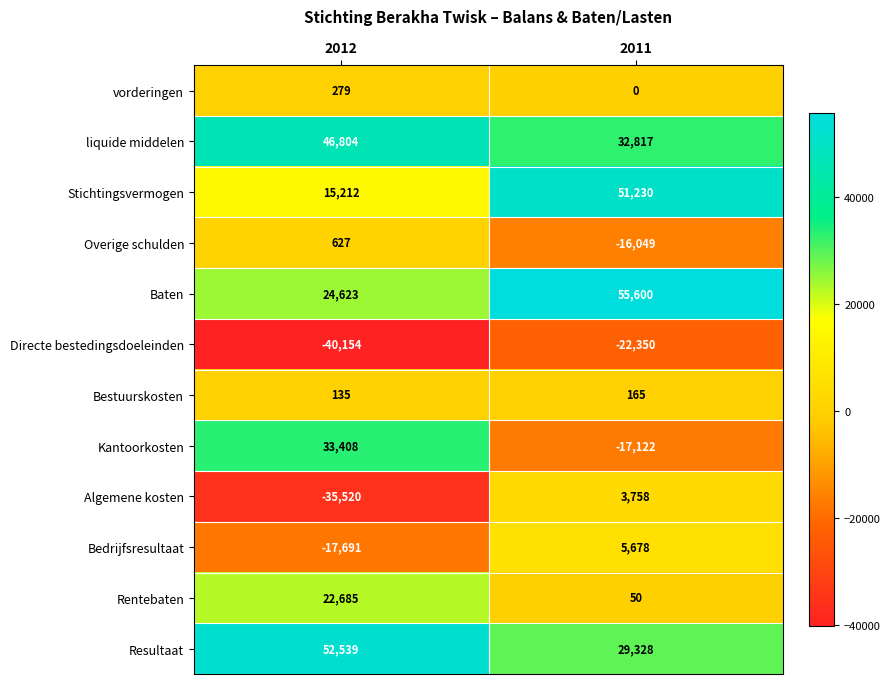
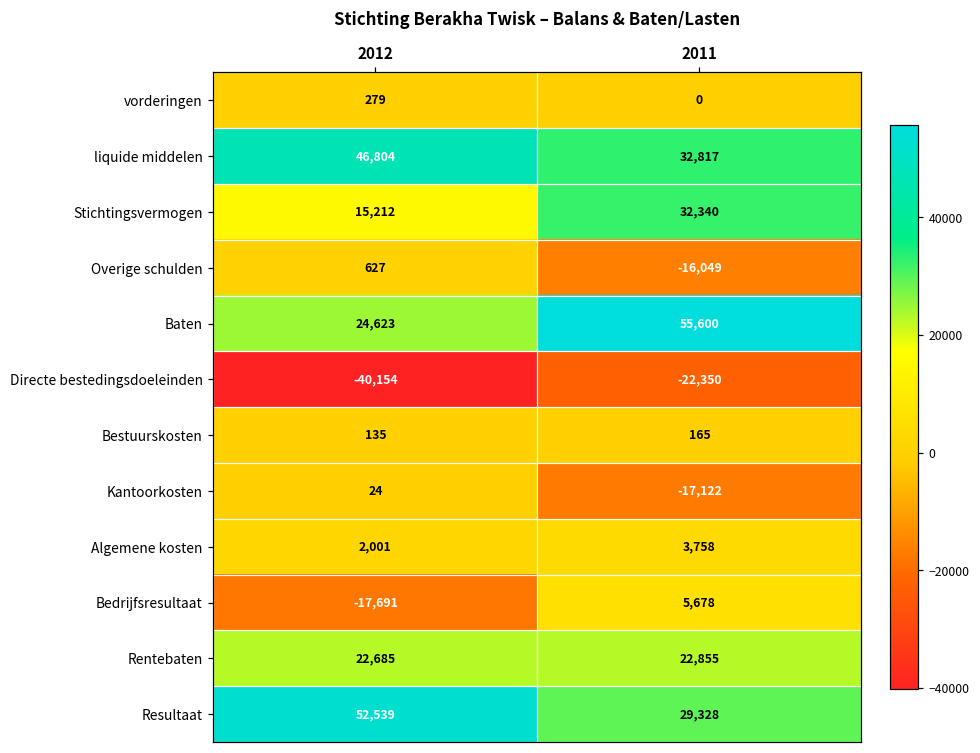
  {
    "vorderingen": {
      "2012": "279",
      "2011": "0"
    },
    "liquide middelen": {
      "2012": "46,804",
      "2011": "32,817"
    },
    "Stichtingsvermogen": {
      "2012": "15,212",
-     "2011": "51,230"
+     "2011": "32,340"
    },
    "Overige schulden": {
      "2012": "627",
      "2011": "-16,049"
    },
    "Baten": {
      "2012": "24,623",
      "2011": "55,600"
    },
    "Directe bestedingsdoeleinden": {
      "2012": "-40,154",
      "2011": "-22,350"
    },
    "Bestuurskosten": {
      "2012": "135",
      "2011": "165"
    },
    "Kantoorkosten": {
-     "2012": "33,408",
+     "2012": "24",
      "2011": "-17,122"
    },
    "Algemene kosten": {
-     "2012": "-35,520",
+     "2012": "2,001",
      "2011": "3,758"
    },
    "Bedrijfsresultaat": {
      "2012": "-17,691",
      "2011": "5,678"
    },
    "Rentebaten": {
      "2012": "22,685",
-     "2011": "50"
+     "2011": "22,855"
    },
    "Resultaat": {
      "2012": "52,539",
      "2011": "29,328"
    }
  }
